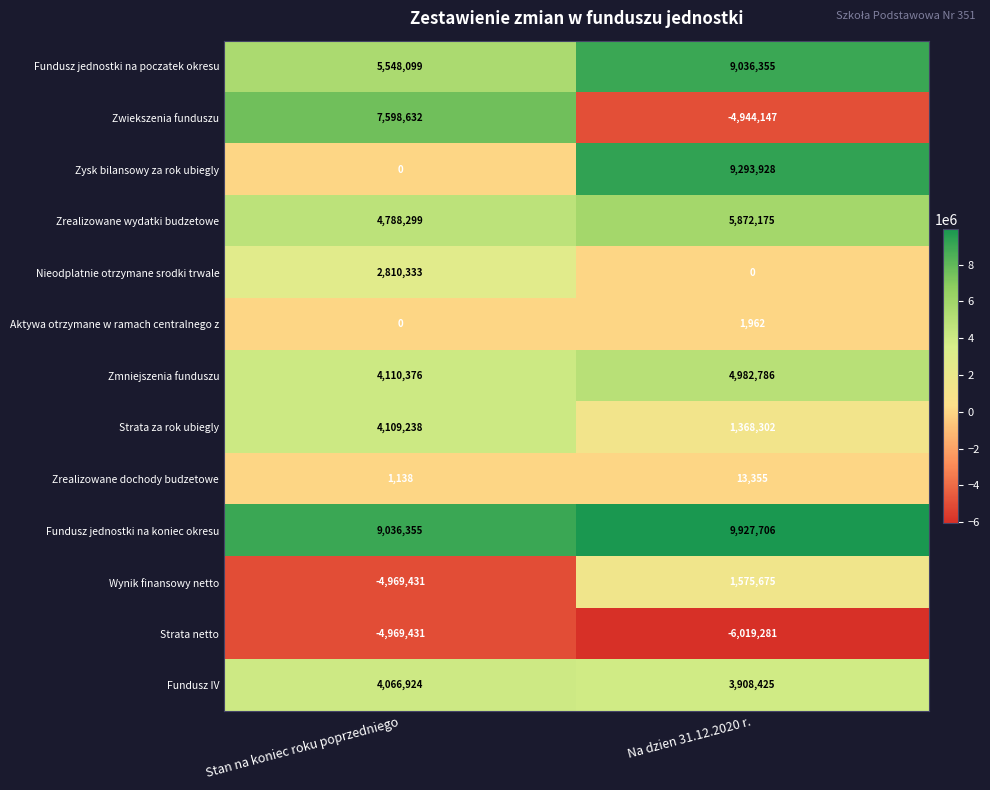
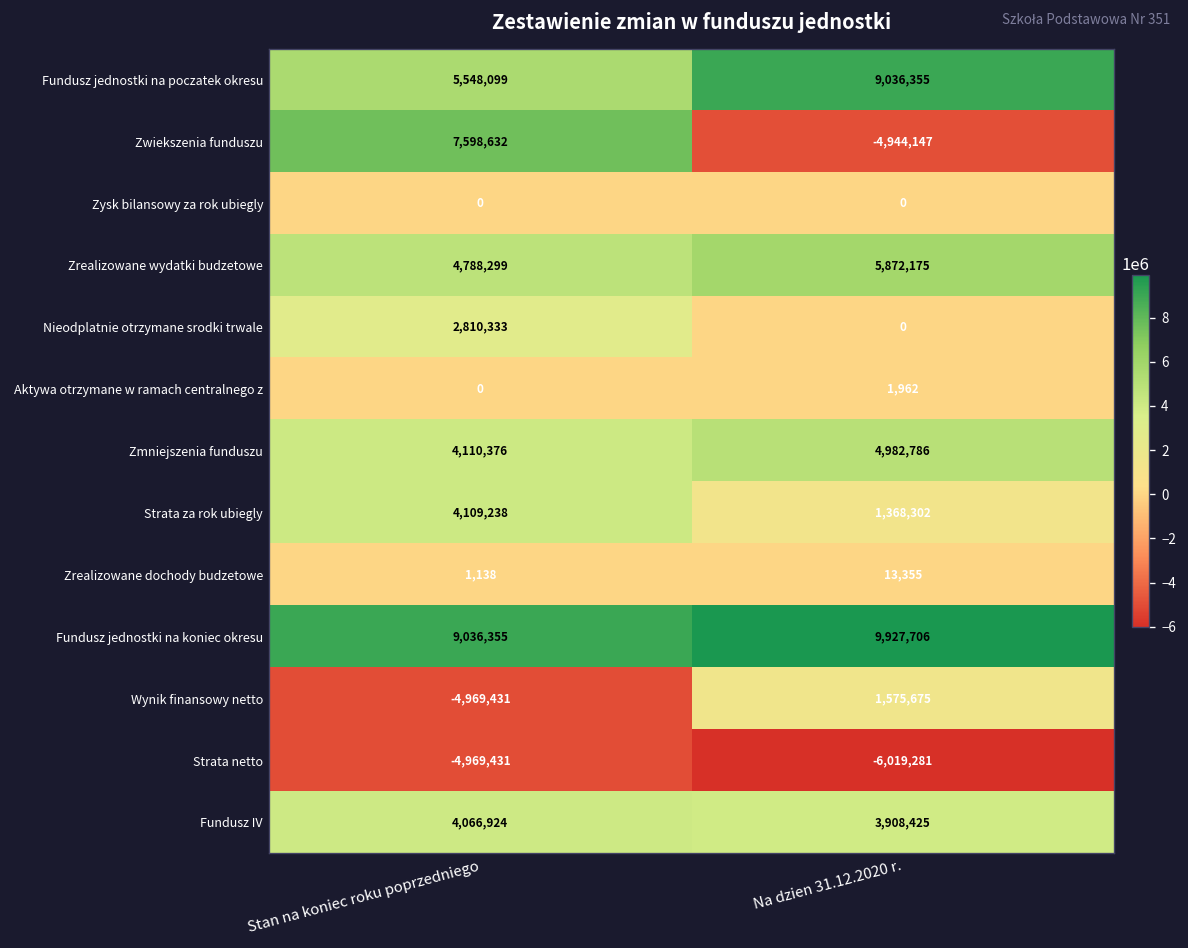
  {
    "Fundusz jednostki na poczatek okresu": {
      "Stan na koniec roku poprzedniego": "5,548,099",
      "Na dzien 31.12.2020 r.": "9,036,355"
    },
    "Zwiekszenia funduszu": {
      "Stan na koniec roku poprzedniego": "7,598,632",
      "Na dzien 31.12.2020 r.": "-4,944,147"
    },
    "Zysk bilansowy za rok ubiegly": {
      "Stan na koniec roku poprzedniego": "0",
-     "Na dzien 31.12.2020 r.": "9,293,928"
+     "Na dzien 31.12.2020 r.": "0"
    },
    "Zrealizowane wydatki budzetowe": {
      "Stan na koniec roku poprzedniego": "4,788,299",
      "Na dzien 31.12.2020 r.": "5,872,175"
    },
    "Nieodplatnie otrzymane srodki trwale": {
      "Stan na koniec roku poprzedniego": "2,810,333",
      "Na dzien 31.12.2020 r.": "0"
    },
    "Aktywa otrzymane w ramach centralnego z": {
      "Stan na koniec roku poprzedniego": "0",
      "Na dzien 31.12.2020 r.": "1,962"
    },
    "Zmniejszenia funduszu": {
      "Stan na koniec roku poprzedniego": "4,110,376",
      "Na dzien 31.12.2020 r.": "4,982,786"
    },
    "Strata za rok ubiegly": {
      "Stan na koniec roku poprzedniego": "4,109,238",
      "Na dzien 31.12.2020 r.": "1,368,302"
    },
    "Zrealizowane dochody budzetowe": {
      "Stan na koniec roku poprzedniego": "1,138",
      "Na dzien 31.12.2020 r.": "13,355"
    },
    "Fundusz jednostki na koniec okresu": {
      "Stan na koniec roku poprzedniego": "9,036,355",
      "Na dzien 31.12.2020 r.": "9,927,706"
    },
    "Wynik finansowy netto": {
      "Stan na koniec roku poprzedniego": "-4,969,431",
      "Na dzien 31.12.2020 r.": "1,575,675"
    },
    "Strata netto": {
      "Stan na koniec roku poprzedniego": "-4,969,431",
      "Na dzien 31.12.2020 r.": "-6,019,281"
    },
    "Fundusz IV": {
      "Stan na koniec roku poprzedniego": "4,066,924",
      "Na dzien 31.12.2020 r.": "3,908,425"
    }
  }
